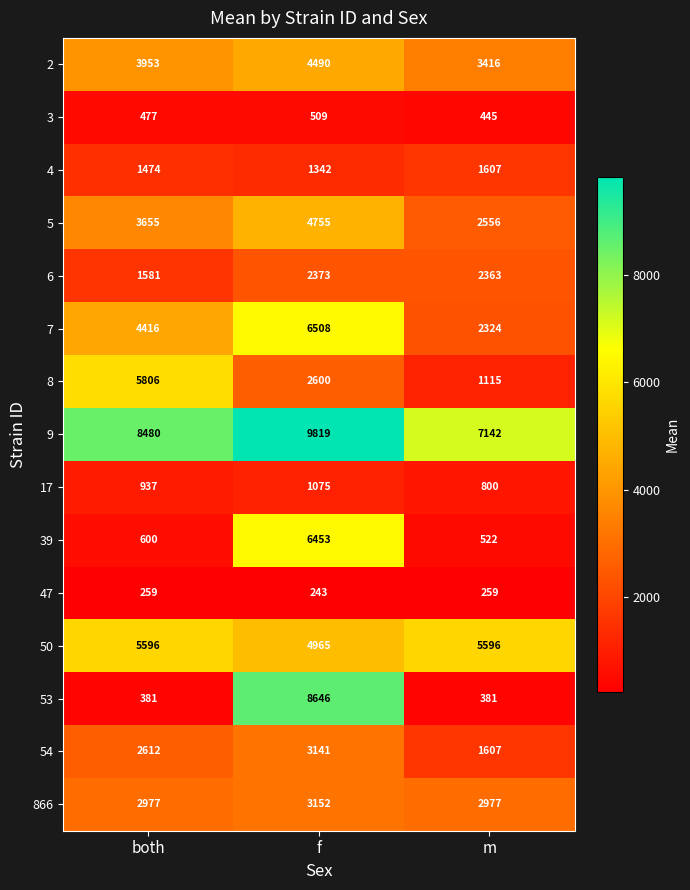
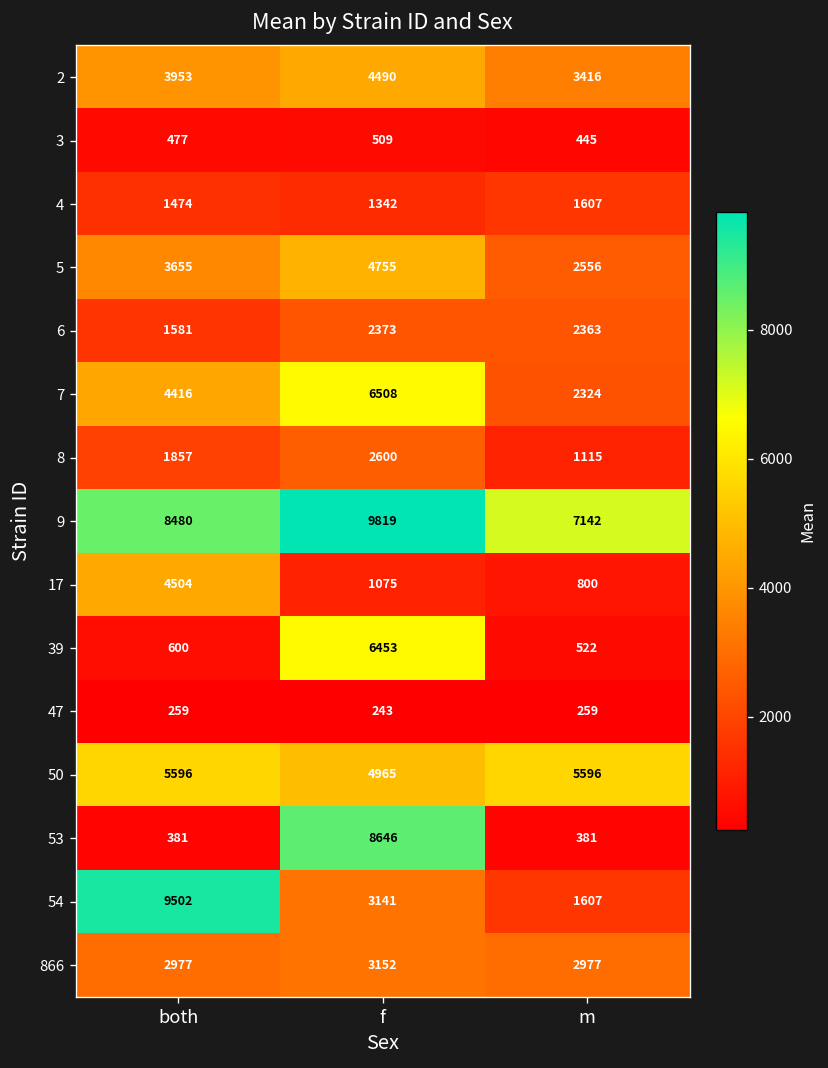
  {
    "2": {
      "both": 3953,
      "f": 4490,
      "m": 3416
    },
    "3": {
      "both": 477,
      "f": 509,
      "m": 445
    },
    "4": {
      "both": 1474,
      "f": 1342,
      "m": 1607
    },
    "5": {
      "both": 3655,
      "f": 4755,
      "m": 2556
    },
    "6": {
      "both": 1581,
      "f": 2373,
      "m": 2363
    },
    "7": {
      "both": 4416,
      "f": 6508,
      "m": 2324
    },
    "8": {
-     "both": 5806,
+     "both": 1857,
      "f": 2600,
      "m": 1115
    },
    "9": {
      "both": 8480,
      "f": 9819,
      "m": 7142
    },
    "17": {
-     "both": 937,
+     "both": 4504,
      "f": 1075,
      "m": 800
    },
    "39": {
      "both": 600,
      "f": 6453,
      "m": 522
    },
    "47": {
      "both": 259,
      "f": 243,
      "m": 259
    },
    "50": {
      "both": 5596,
      "f": 4965,
      "m": 5596
    },
    "53": {
      "both": 381,
      "f": 8646,
      "m": 381
    },
    "54": {
-     "both": 2612,
+     "both": 9502,
      "f": 3141,
      "m": 1607
    },
    "866": {
      "both": 2977,
      "f": 3152,
      "m": 2977
    }
  }
